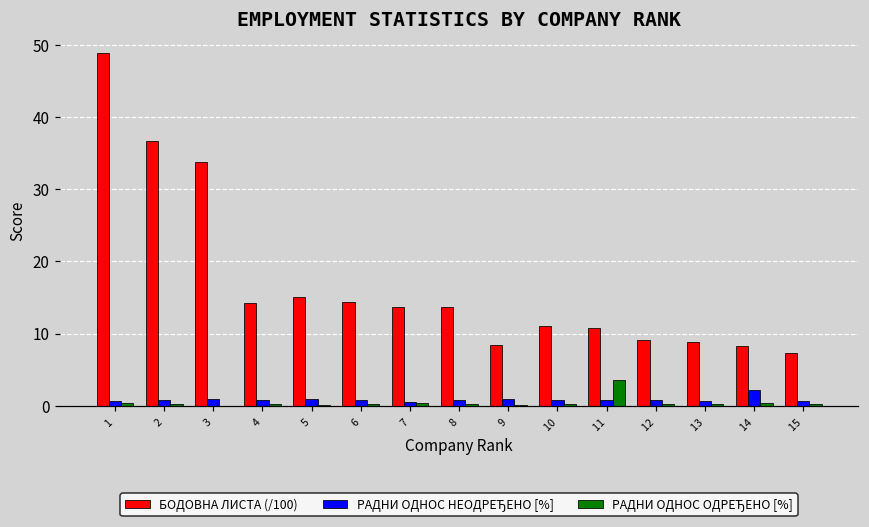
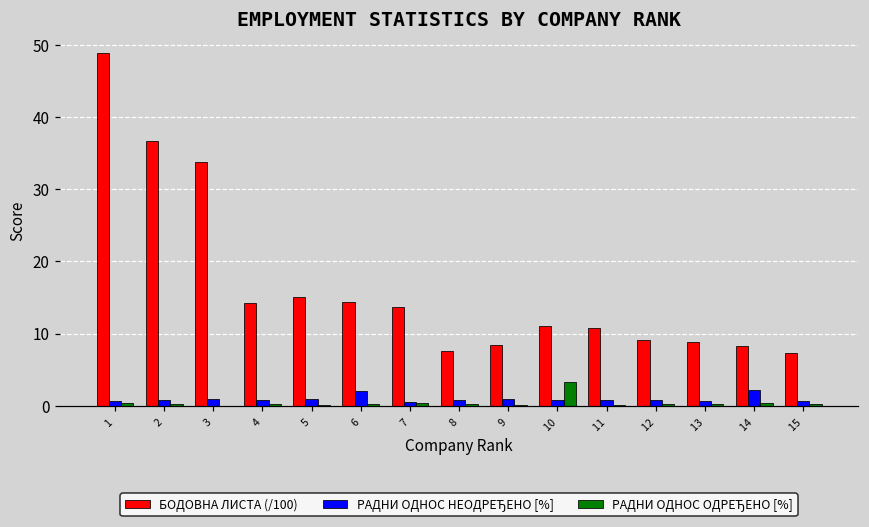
  {
    "БОДОВНА ЛИСТА (/100)": {
      "1": 49,
      "2": 37,
      "3": 34,
      "4": 14,
      "5": 15,
      "6": 14,
      "7": 14,
-     "8": 14,
+     "8": 8,
      "9": 8,
      "10": 11,
      "11": 11,
      "12": 9,
      "13": 9,
      "14": 8,
      "15": 7
    },
    "РАДНИ ОДНОС НЕОДРЕЂЕНО [%]": {
      "1": 1,
      "2": 1,
      "3": 1,
      "4": 1,
      "5": 1,
-     "6": 1,
+     "6": 2,
      "7": 1,
      "8": 1,
      "9": 1,
      "10": 1,
      "11": 1,
      "12": 1,
      "13": 1,
      "14": 2,
      "15": 1
    },
    "РАДНИ ОДНОС ОДРЕЂЕНО [%]": {
      "7": 0,
-     "10": 0,
-     "11": 4
+     "10": 3,
+     "11": 0
    }
  }
